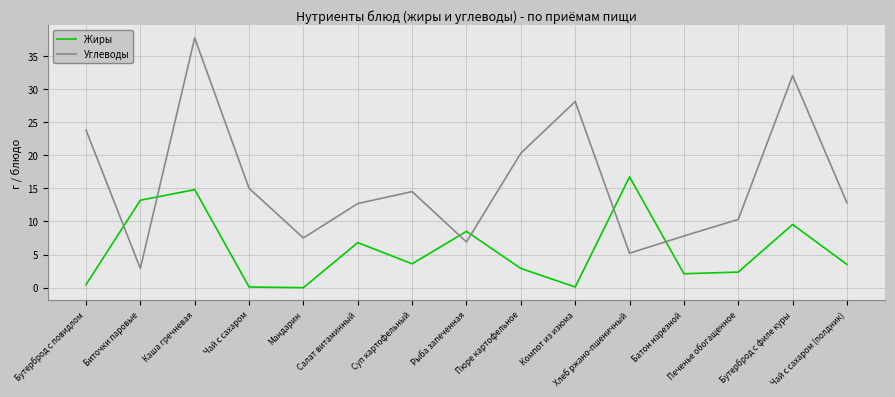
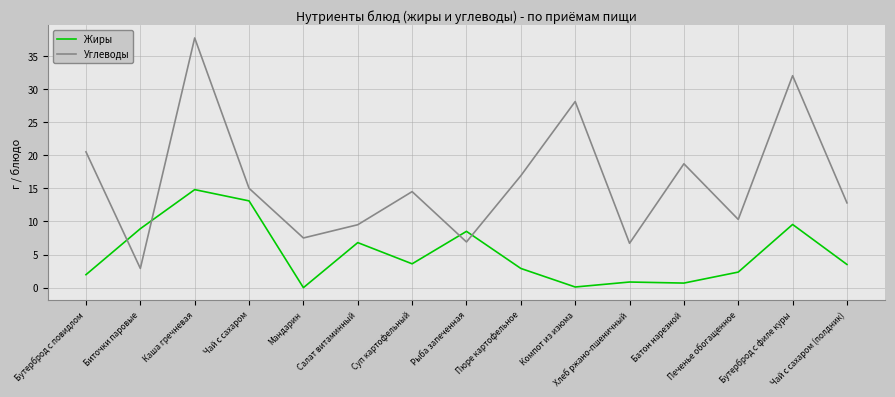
  {
    "Жиры": {
-     "Бутерброд с повидлом": 0,
-     "Биточки паровые": 13,
+     "Бутерброд с повидлом": 2,
+     "Биточки паровые": 9,
      "Каша гречневая": 15,
-     "Чай с сахаром": 0,
+     "Чай с сахаром": 13,
      "Мандарин": 0,
      "Салат витаминный": 7,
      "Суп картофельный": 4,
      "Рыба запеченная": 9,
      "Пюре картофельное": 3,
      "Компот из изюма": 0,
-     "Хлеб ржано-пшеничный": 17,
-     "Батон нарезной": 2,
+     "Хлеб ржано-пшеничный": 1,
+     "Батон нарезной": 1,
      "Печенье обогащенное": 2,
      "Бутерброд с филе куры": 10,
      "Чай с сахаром (полдник)": 4
    },
    "Углеводы": {
-     "Бутерброд с повидлом": 24,
+     "Бутерброд с повидлом": 21,
      "Биточки паровые": 3,
      "Каша гречневая": 38,
      "Чай с сахаром": 15,
      "Мандарин": 8,
-     "Салат витаминный": 13,
+     "Салат витаминный": 10,
      "Суп картофельный": 15,
      "Рыба запеченная": 7,
-     "Пюре картофельное": 20,
+     "Пюре картофельное": 17,
      "Компот из изюма": 28,
-     "Хлеб ржано-пшеничный": 5,
-     "Батон нарезной": 8,
+     "Хлеб ржано-пшеничный": 7,
+     "Батон нарезной": 19,
      "Печенье обогащенное": 10,
      "Бутерброд с филе куры": 32,
      "Чай с сахаром (полдник)": 13
    }
  }
